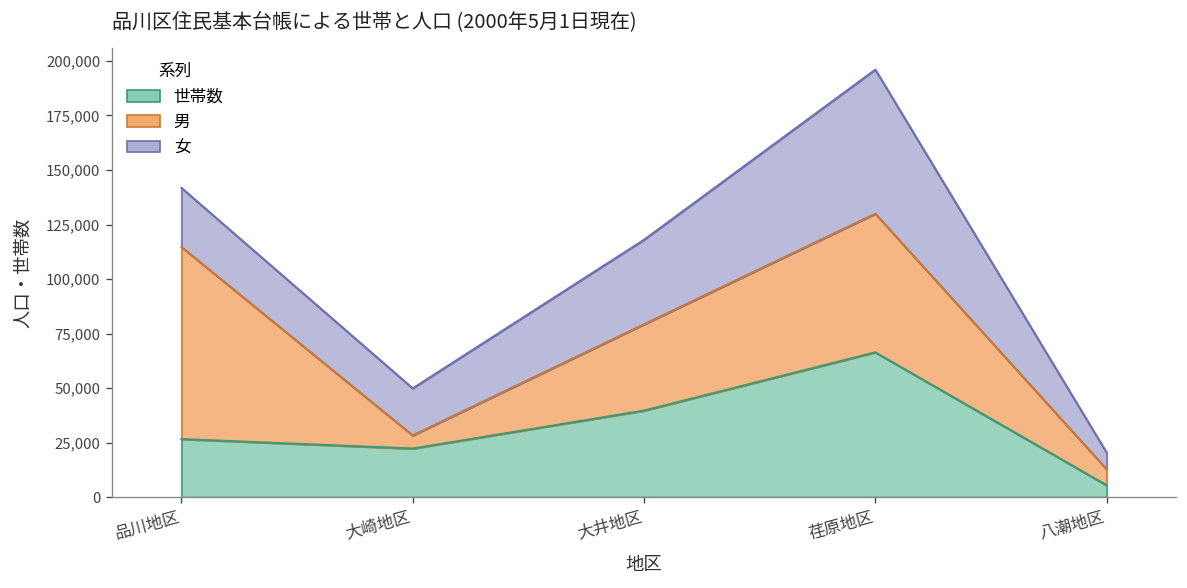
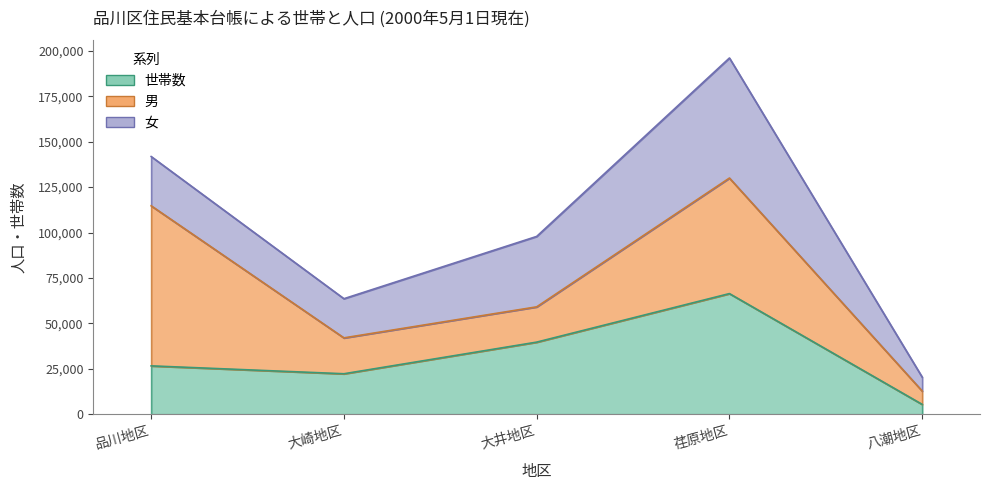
  {
    "男": {
      "品川地区": "88,000",
-     "大崎地区": "6,000",
-     "大井地区": "40,000",
+     "大崎地区": "20,000",
+     "大井地区": "19,000",
      "荏原地区": "64,000",
      "八潮地区": "7,000"
    }
  }
